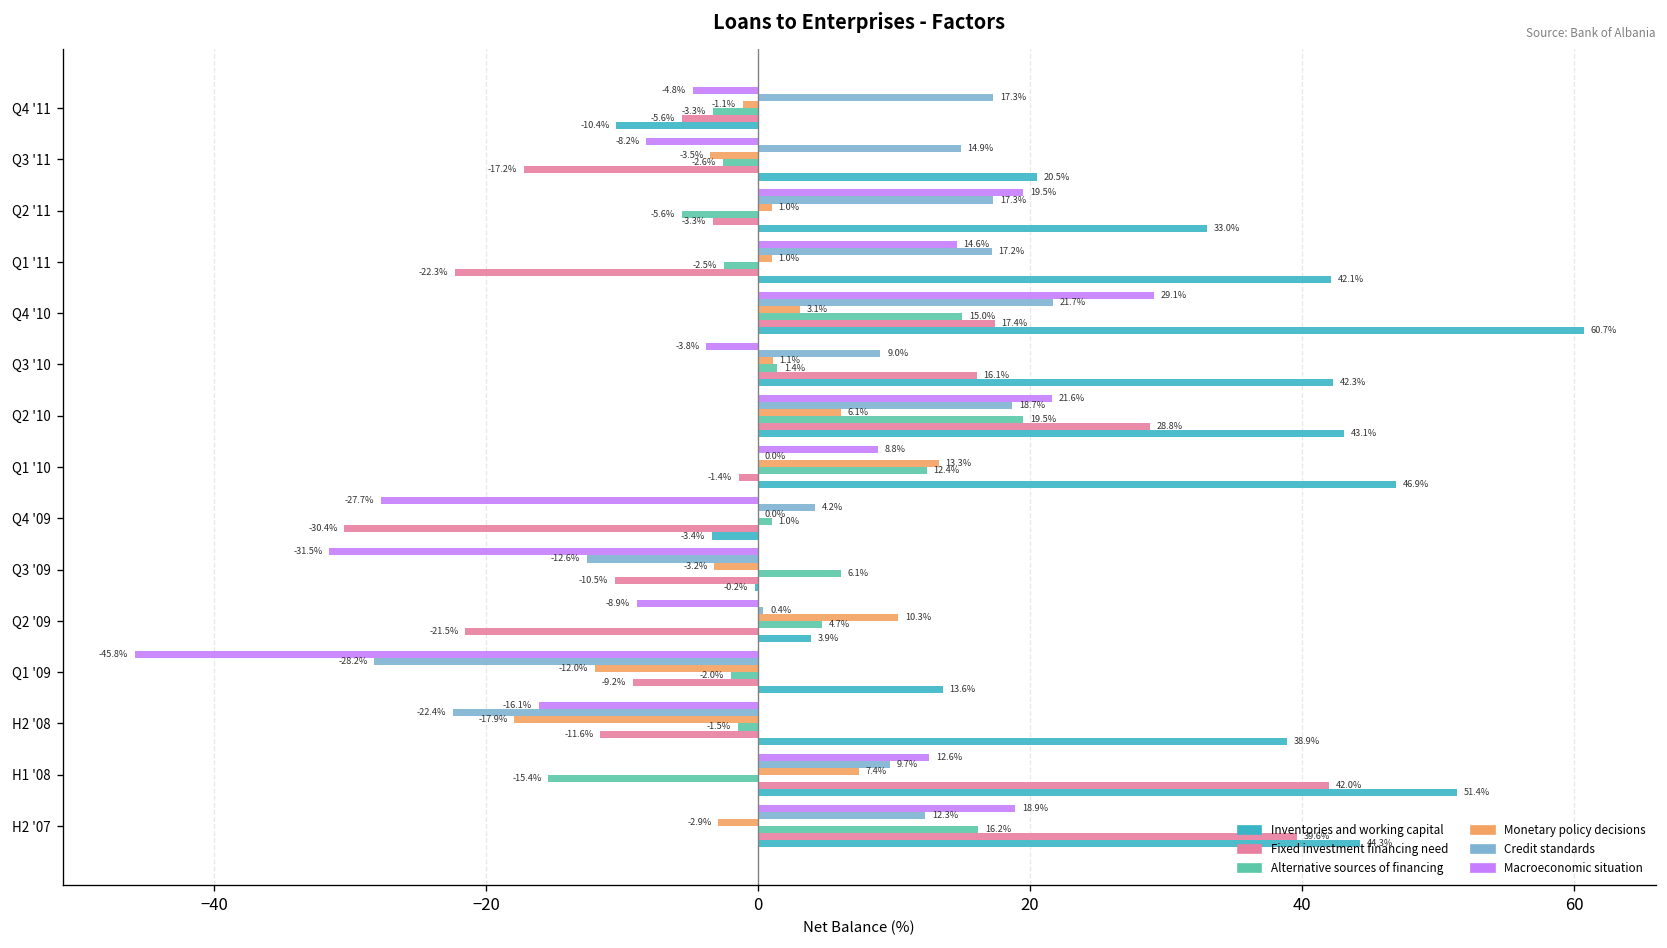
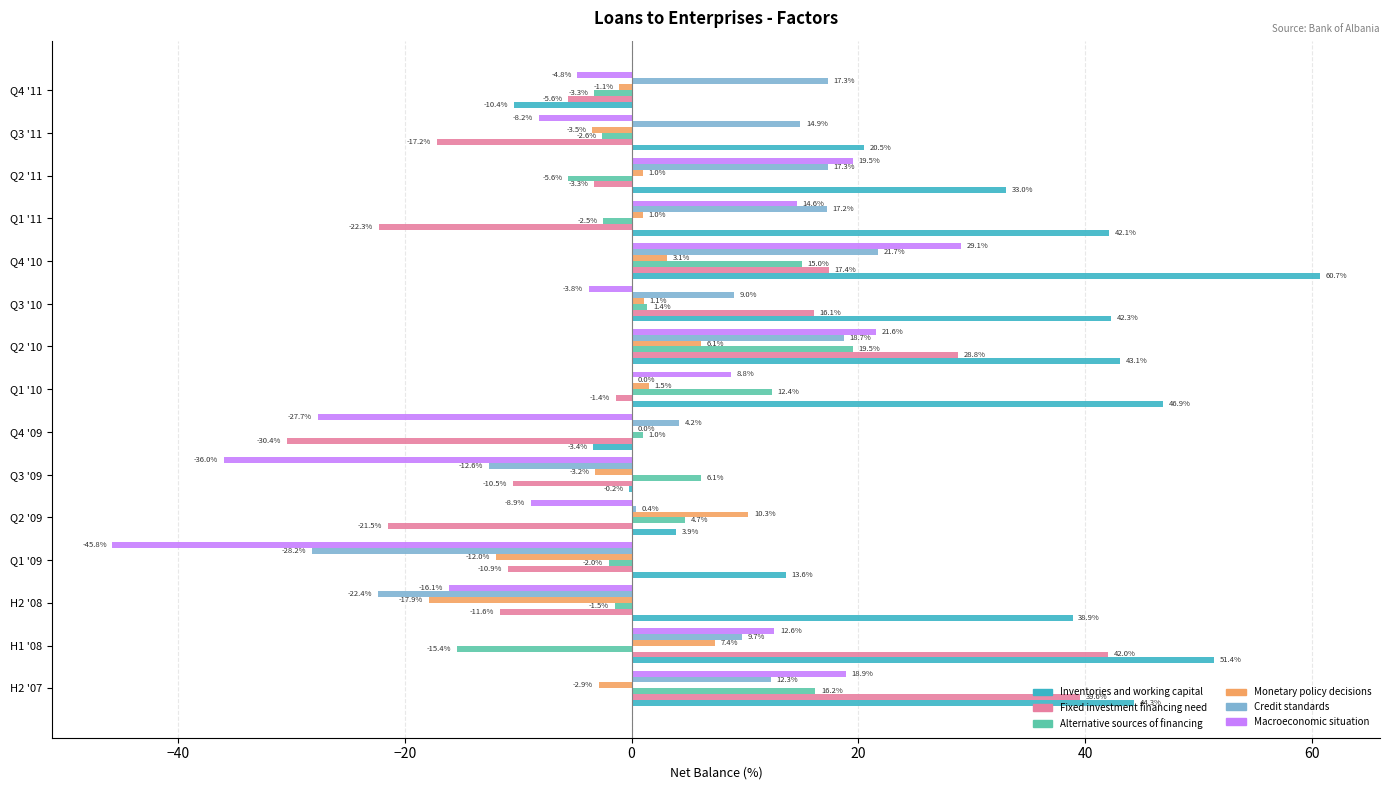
  {
    "Fixed investment financing need": {
      "Q4 '11": "-5.6%",
      "Q3 '11": "-17.2%",
      "Q2 '11": "-3.3%",
      "Q1 '11": "-22.3%",
      "Q4 '10": "17.4%",
      "Q3 '10": "16.1%",
      "Q2 '10": "28.8%",
      "Q1 '10": "-1.4%",
      "Q4 '09": "-30.4%",
      "Q3 '09": "-10.5%",
      "Q2 '09": "-21.5%",
-     "Q1 '09": "-9.2%",
+     "Q1 '09": "-10.9%",
      "H2 '08": "-11.6%",
      "H1 '08": "42.0%",
      "H2 '07": "39.6%"
    },
    "Monetary policy decisions": {
      "Q4 '11": "-1.1%",
      "Q3 '11": "-3.5%",
      "Q2 '11": "1.0%",
      "Q1 '11": "1.0%",
      "Q4 '10": "3.1%",
      "Q2 '10": "6.1%",
-     "Q1 '10": "13.3%",
+     "Q1 '10": "1.5%",
      "Q4 '09": "0.0%",
      "Q3 '09": "-3.2%",
      "Q2 '09": "10.3%",
      "Q1 '09": "-12.0%",
      "H2 '08": "-17.9%",
      "H1 '08": "7.4%",
      "H2 '07": "-2.9%"
    },
    "Macroeconomic situation": {
      "Q4 '11": "-4.8%",
      "Q3 '11": "-8.2%",
      "Q2 '11": "19.5%",
      "Q1 '11": "14.6%",
      "Q4 '10": "29.1%",
      "Q3 '10": "-3.8%",
      "Q2 '10": "21.6%",
      "Q1 '10": "8.8%",
      "Q4 '09": "-27.7%",
-     "Q3 '09": "-31.5%",
+     "Q3 '09": "-36.0%",
      "Q2 '09": "-8.9%",
      "Q1 '09": "-45.8%",
      "H2 '08": "-16.1%",
      "H1 '08": "12.6%",
      "H2 '07": "18.9%"
    }
  }
